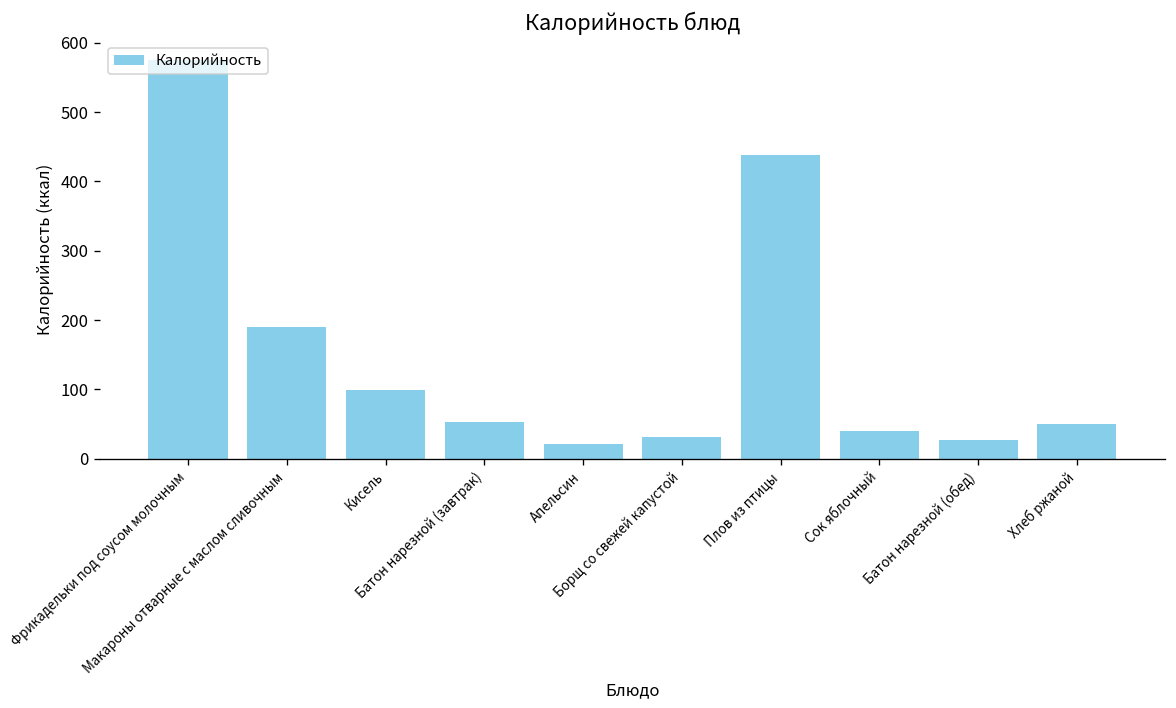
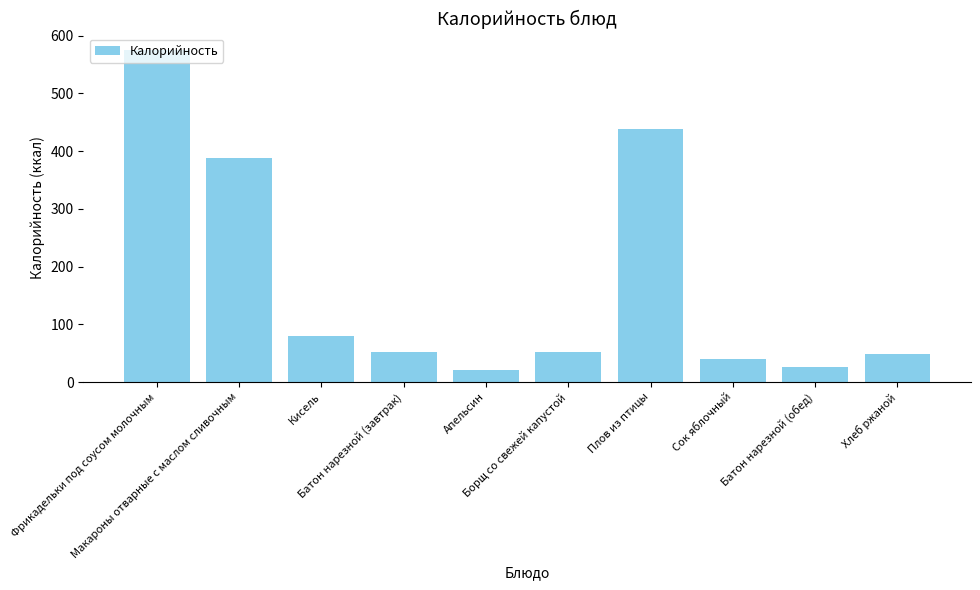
  {
-   "Макароны отварные с маслом сливочным": 190,
-   "Кисель": 100,
+   "Макароны отварные с маслом сливочным": 390,
+   "Кисель": 80,
    "Батон нарезной (завтрак)": 50,
    "Апельсин": 20,
-   "Борщ со свежей капустой": 30,
+   "Борщ со свежей капустой": 50,
    "Плов из птицы": 440,
    "Сок яблочный": 40,
    "Батон нарезной (обед)": 30,
    "Хлеб ржаной": 50
  }
